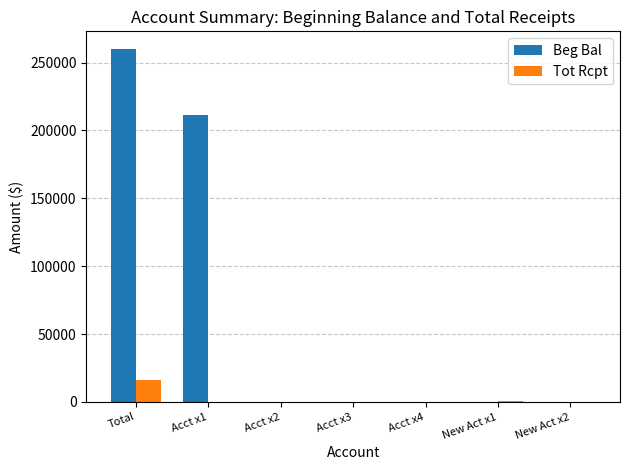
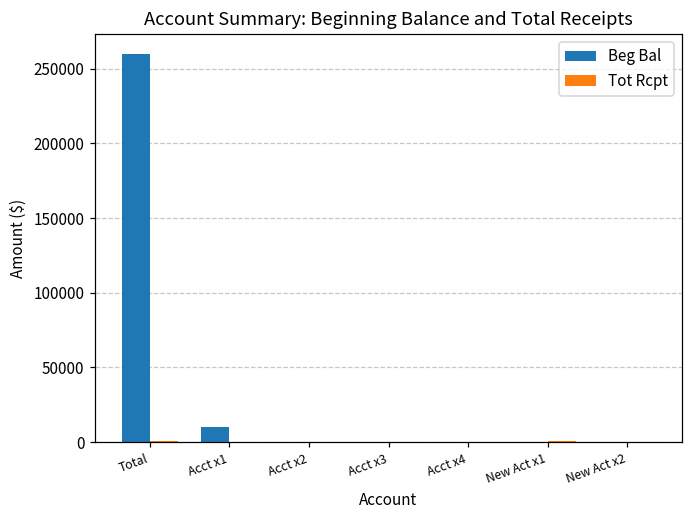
  {
    "Beg Bal": {
      "Total": 260000,
-     "Acct x1": 212000,
+     "Acct x1": 10000,
      "Acct x2": 0,
      "Acct x3": 0,
      "Acct x4": 0,
      "New Act x1": 0,
      "New Act x2": 0
    },
    "Tot Rcpt": {
-     "Total": 16000,
+     "Total": 1000,
      "Acct x1": 0,
      "Acct x2": 0,
      "Acct x3": 0,
      "Acct x4": 0,
      "New Act x2": 0
    }
  }
